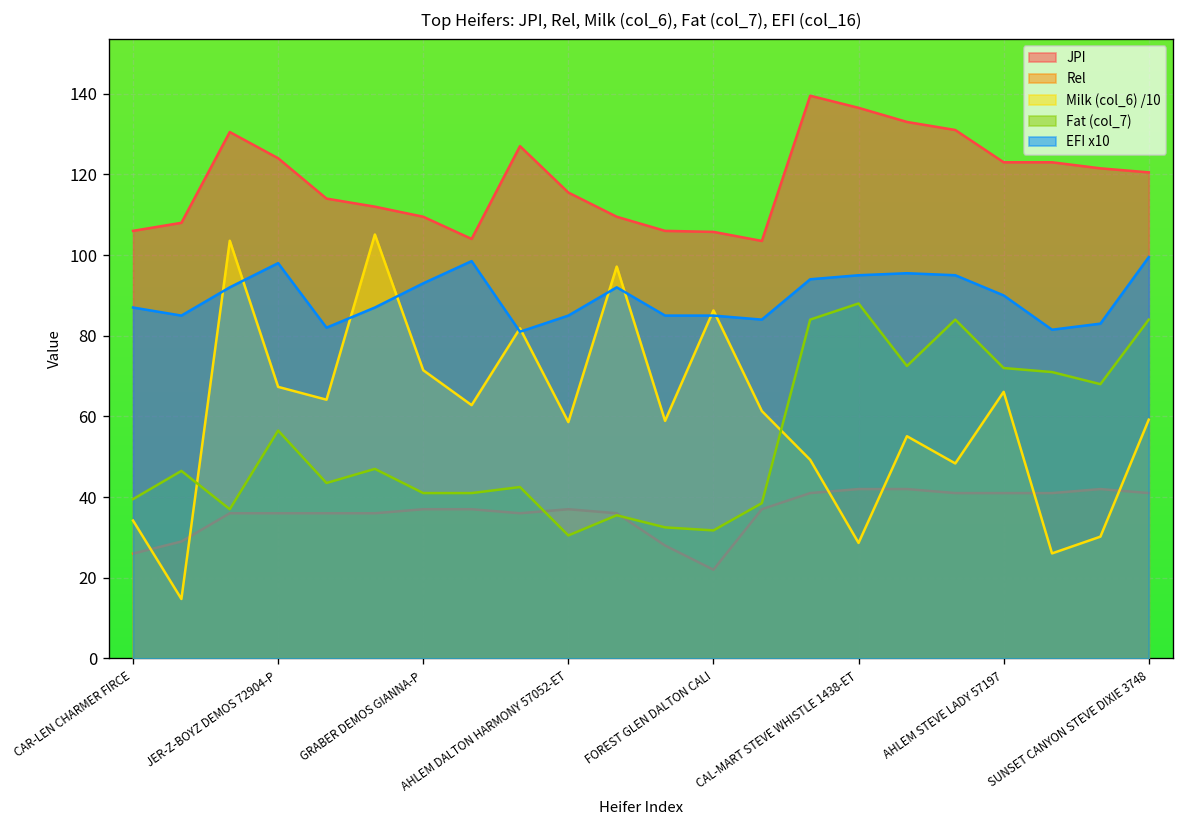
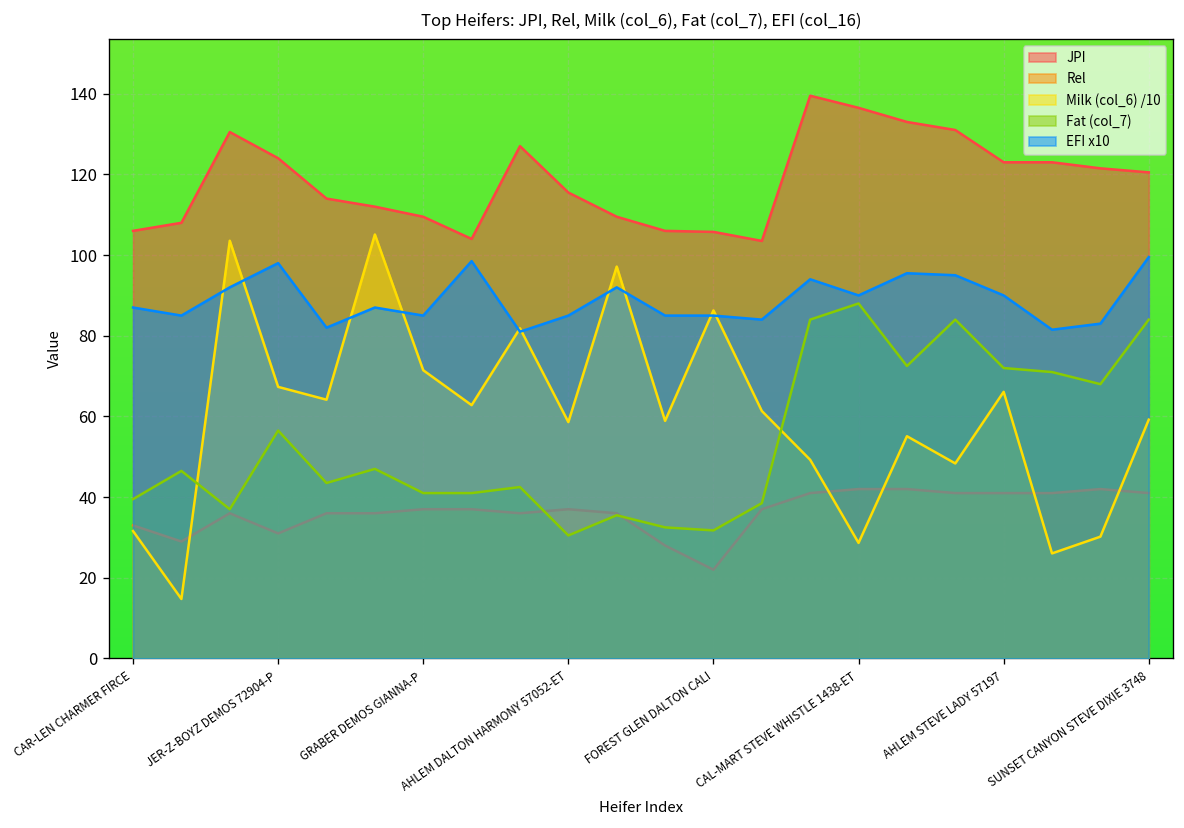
  {
    "JPI": {
      "CAR-LEN CHARMER FIRCE": 106,
      "JER-Z-BOYZ DEMOS 72904-P": 124,
      "GRABER DEMOS GIANNA-P": 110,
      "AHLEM DALTON HARMONY 57052-ET": 116,
      "FOREST GLEN DALTON CALI": 106,
      "CAL-MART STEVE WHISTLE 1438-ET": 137,
      "AHLEM STEVE LADY 57197": 123,
      "SUNSET CANYON STEVE DIXIE 3748": 121
    },
    "Rel": {
-     "CAR-LEN CHARMER FIRCE": 26,
-     "JER-Z-BOYZ DEMOS 72904-P": 36,
+     "CAR-LEN CHARMER FIRCE": 33,
+     "JER-Z-BOYZ DEMOS 72904-P": 31,
      "GRABER DEMOS GIANNA-P": 37,
      "AHLEM DALTON HARMONY 57052-ET": 37,
      "FOREST GLEN DALTON CALI": 22,
      "CAL-MART STEVE WHISTLE 1438-ET": 42,
      "AHLEM STEVE LADY 57197": 41,
      "SUNSET CANYON STEVE DIXIE 3748": 41
    },
    "Milk (col_6) /10": {
-     "CAR-LEN CHARMER FIRCE": 34,
+     "CAR-LEN CHARMER FIRCE": 32,
      "JER-Z-BOYZ DEMOS 72904-P": 67,
      "GRABER DEMOS GIANNA-P": 71,
      "AHLEM DALTON HARMONY 57052-ET": 59,
      "FOREST GLEN DALTON CALI": 86,
      "CAL-MART STEVE WHISTLE 1438-ET": 29,
      "AHLEM STEVE LADY 57197": 66,
      "SUNSET CANYON STEVE DIXIE 3748": 59
    },
    "Fat (col_7)": {
      "CAR-LEN CHARMER FIRCE": 40,
      "JER-Z-BOYZ DEMOS 72904-P": 57,
      "GRABER DEMOS GIANNA-P": 41,
      "AHLEM DALTON HARMONY 57052-ET": 31,
      "FOREST GLEN DALTON CALI": 32,
      "CAL-MART STEVE WHISTLE 1438-ET": 88,
      "AHLEM STEVE LADY 57197": 72,
      "SUNSET CANYON STEVE DIXIE 3748": 84
    },
    "EFI x10": {
      "CAR-LEN CHARMER FIRCE": 87,
      "JER-Z-BOYZ DEMOS 72904-P": 98,
-     "GRABER DEMOS GIANNA-P": 93,
+     "GRABER DEMOS GIANNA-P": 85,
      "AHLEM DALTON HARMONY 57052-ET": 85,
      "FOREST GLEN DALTON CALI": 85,
-     "CAL-MART STEVE WHISTLE 1438-ET": 95,
+     "CAL-MART STEVE WHISTLE 1438-ET": 90,
      "AHLEM STEVE LADY 57197": 90,
      "SUNSET CANYON STEVE DIXIE 3748": 100
    }
  }
